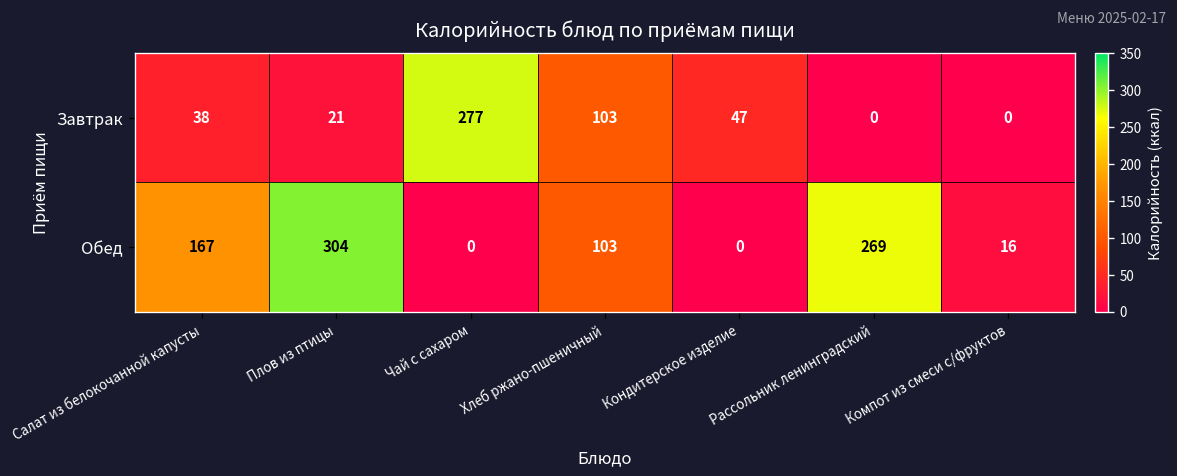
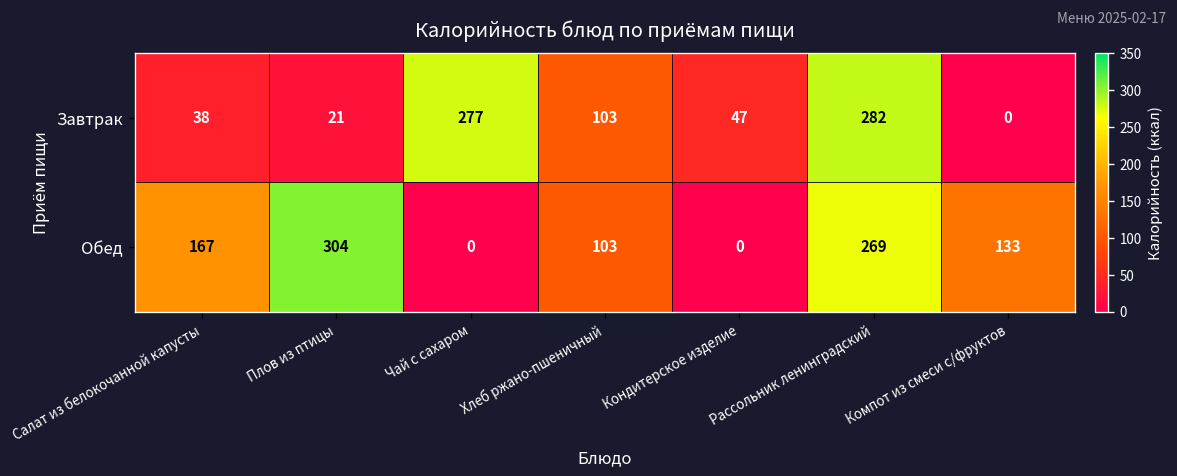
  {
    "Завтрак": {
      "Салат из белокочанной капусты": 38,
      "Плов из птицы": 21,
      "Чай с сахаром": 277,
      "Хлеб ржано-пшеничный": 103,
      "Кондитерское изделие": 47,
-     "Рассольник ленинградский": 0,
+     "Рассольник ленинградский": 282,
      "Компот из смеси с/фруктов": 0
    },
    "Обед": {
      "Салат из белокочанной капусты": 167,
      "Плов из птицы": 304,
      "Чай с сахаром": 0,
      "Хлеб ржано-пшеничный": 103,
      "Кондитерское изделие": 0,
      "Рассольник ленинградский": 269,
-     "Компот из смеси с/фруктов": 16
+     "Компот из смеси с/фруктов": 133
    }
  }
